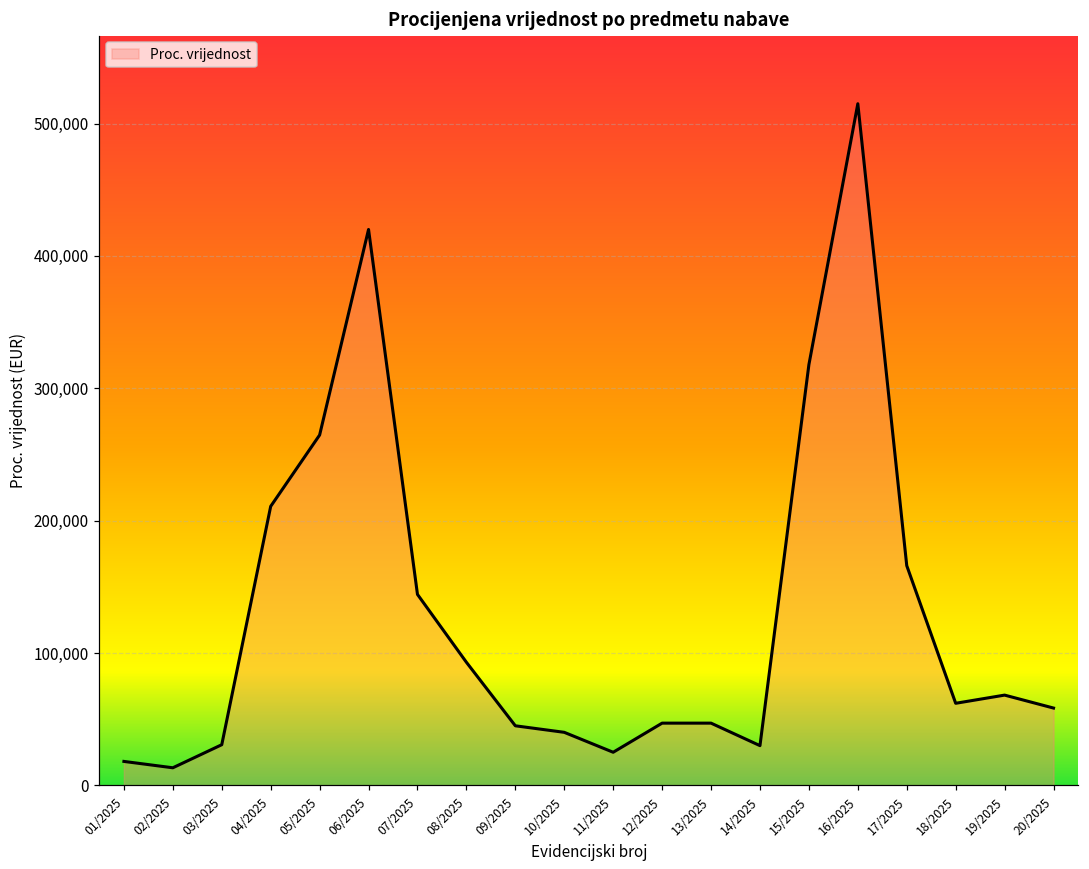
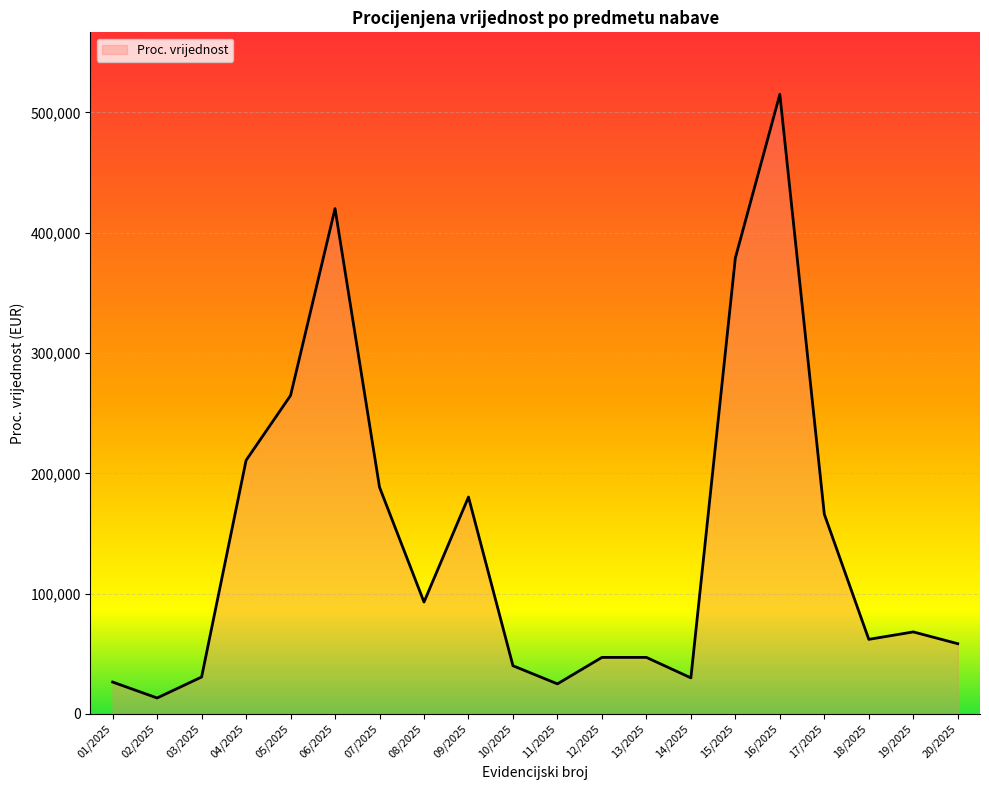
  {
-   "01/2025": "18,000",
+   "01/2025": "27,000",
    "02/2025": "13,000",
    "03/2025": "31,000",
    "04/2025": "211,000",
    "05/2025": "265,000",
    "06/2025": "420,000",
-   "07/2025": "144,000",
+   "07/2025": "188,000",
    "08/2025": "93,000",
-   "09/2025": "45,000",
+   "09/2025": "180,000",
    "10/2025": "40,000",
    "11/2025": "25,000",
    "12/2025": "47,000",
    "13/2025": "47,000",
    "14/2025": "30,000",
-   "15/2025": "318,000",
+   "15/2025": "379,000",
    "16/2025": "515,000",
    "17/2025": "166,000",
    "18/2025": "62,000",
    "19/2025": "68,000",
    "20/2025": "58,000"
  }
